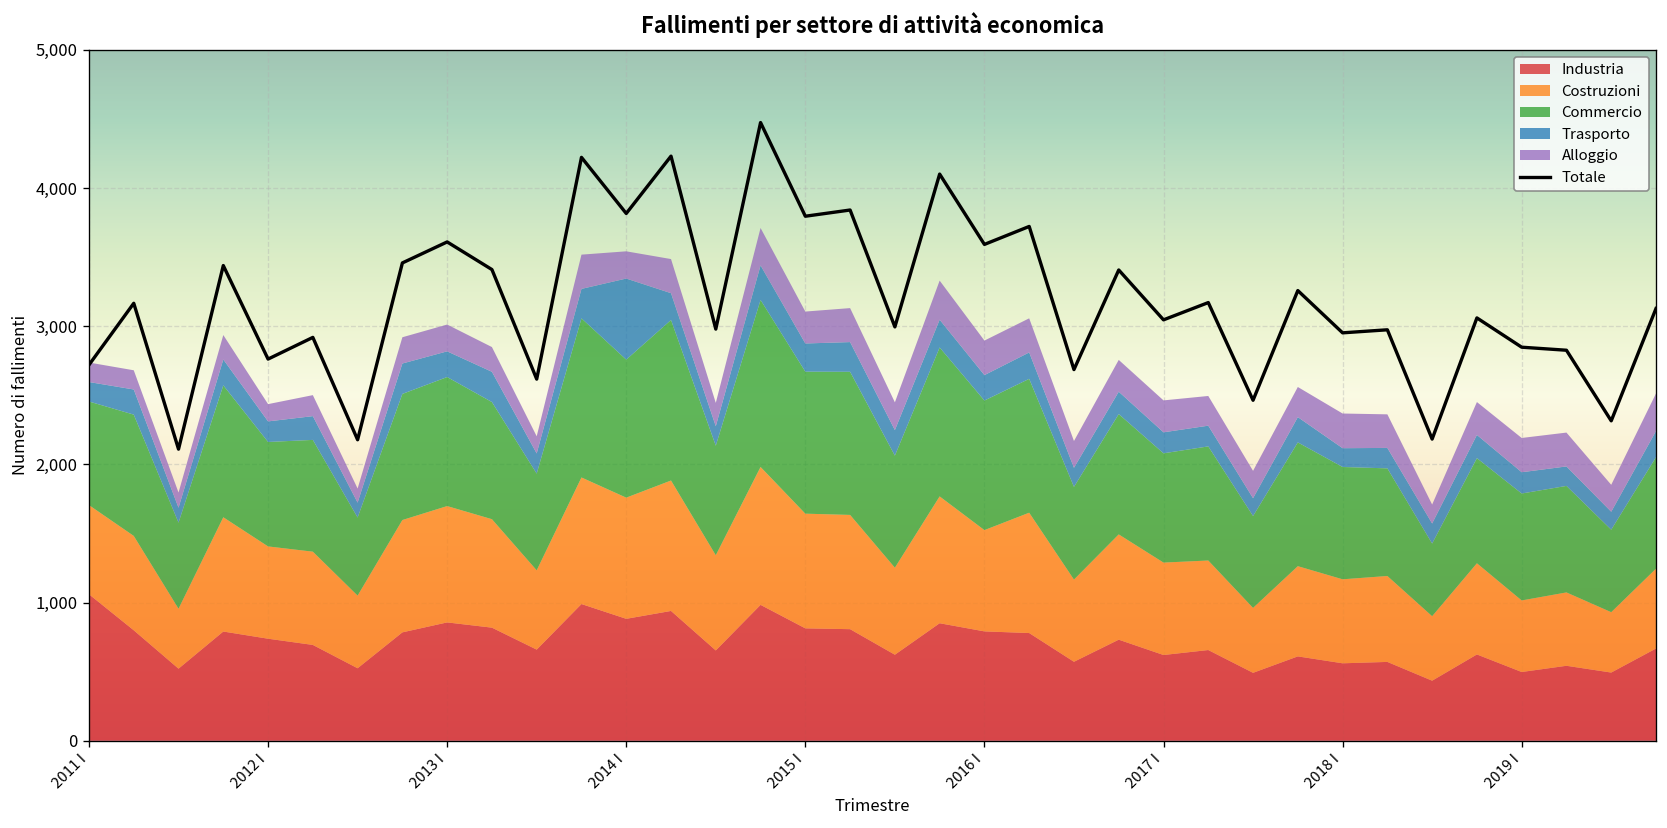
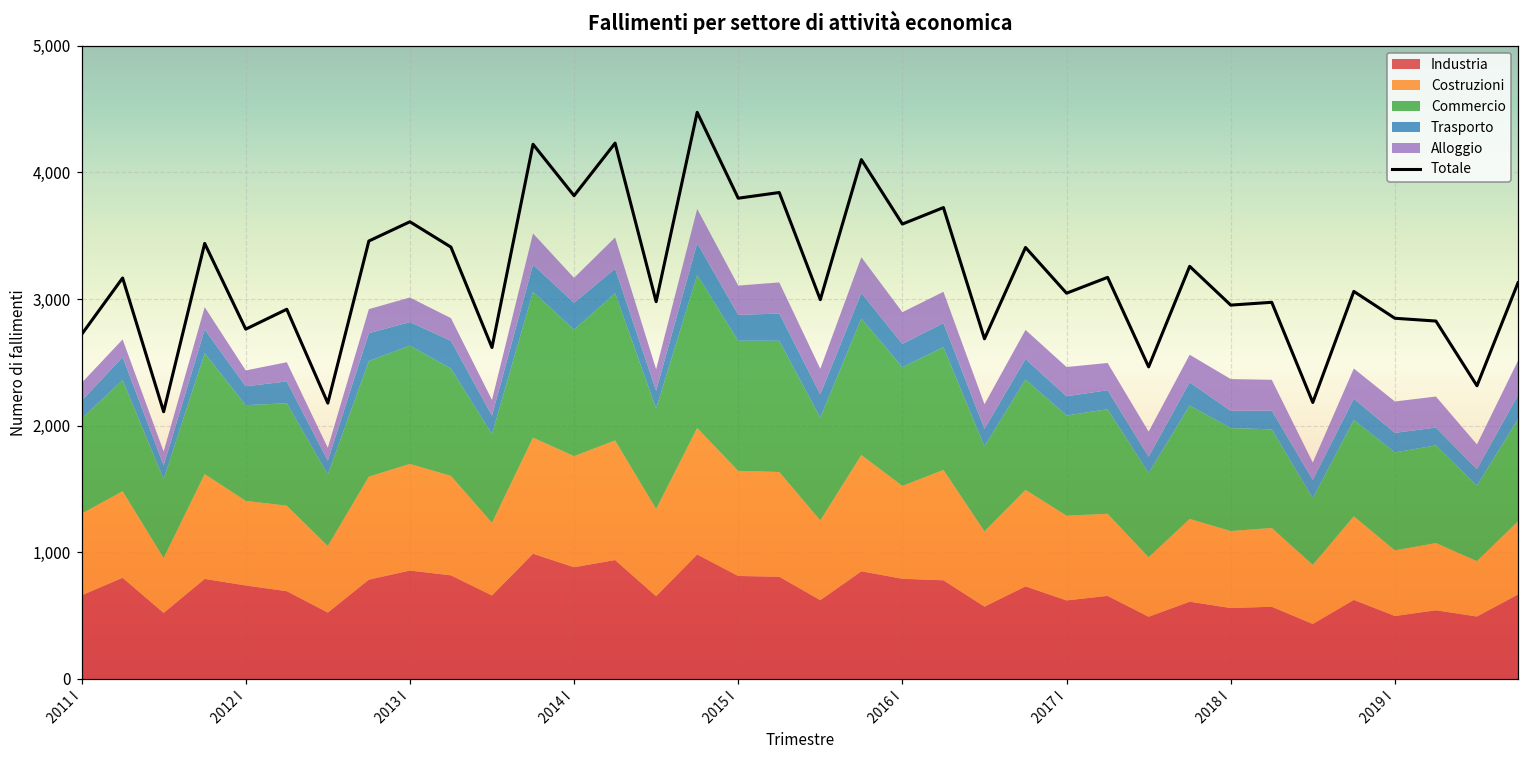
  {
    "Industria": {
-     "2011 I": "1,060",
+     "2011 I": "660",
      "2012 I": "740",
      "2013 I": "860",
      "2014 I": "880",
      "2015 I": "810",
      "2016 I": "790",
      "2017 I": "620",
      "2018 I": "560",
      "2019 I": "500"
    },
    "Totale": {
      "2012 I": "2,760",
      "2013 I": "3,610",
      "2014 I": "3,820",
      "2015 I": "3,800",
      "2016 I": "3,590",
      "2017 I": "3,050",
      "2018 I": "2,950",
      "2019 I": "2,850"
    },
    "Costruzioni": {
      "2011 I": "650",
      "2012 I": "670",
      "2013 I": "840",
      "2014 I": "880",
      "2015 I": "830",
      "2016 I": "730",
      "2017 I": "670",
      "2018 I": "610",
      "2019 I": "520"
    },
    "Commercio": {
      "2011 I": "750",
      "2012 I": "760",
      "2013 I": "930",
      "2014 I": "1,000",
      "2015 I": "1,030",
      "2016 I": "940",
      "2017 I": "790",
      "2018 I": "810",
      "2019 I": "770"
    },
    "Trasporto": {
      "2011 I": "140",
      "2012 I": "150",
      "2013 I": "190",
-     "2014 I": "590",
+     "2014 I": "210",
      "2015 I": "200",
      "2016 I": "180",
      "2017 I": "150",
      "2018 I": "140",
      "2019 I": "150"
    },
    "Alloggio": {
      "2012 I": "130",
      "2013 I": "190",
      "2014 I": "200",
      "2015 I": "230",
      "2016 I": "250",
      "2017 I": "230",
      "2018 I": "250",
      "2019 I": "250"
    }
  }
